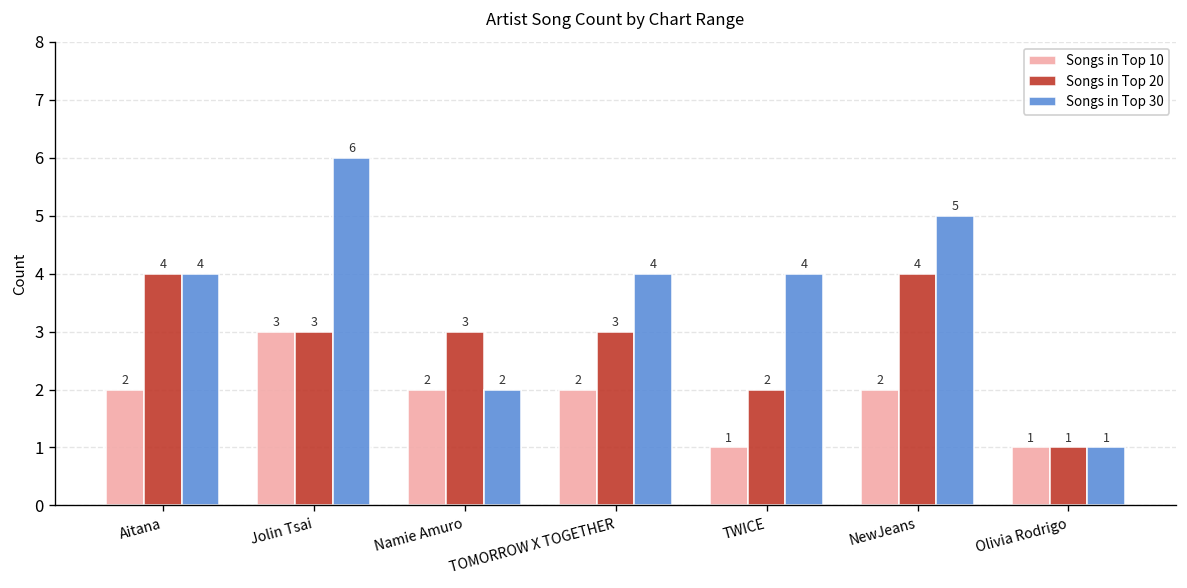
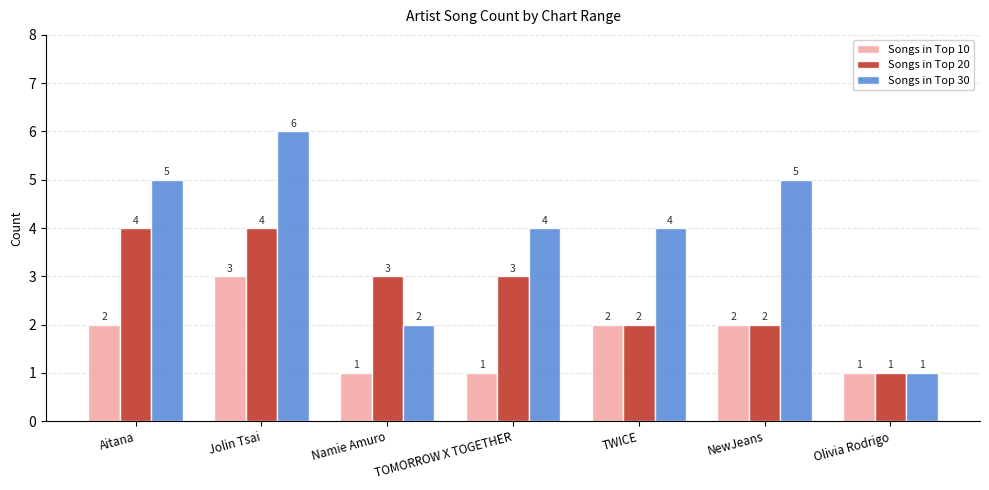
  {
    "Songs in Top 10": {
      "Aitana": 2,
      "Jolin Tsai": 3,
-     "Namie Amuro": 2,
-     "TOMORROW X TOGETHER": 2,
-     "TWICE": 1,
+     "Namie Amuro": 1,
+     "TOMORROW X TOGETHER": 1,
+     "TWICE": 2,
      "NewJeans": 2,
      "Olivia Rodrigo": 1
    },
    "Songs in Top 20": {
      "Aitana": 4,
-     "Jolin Tsai": 3,
+     "Jolin Tsai": 4,
      "Namie Amuro": 3,
      "TOMORROW X TOGETHER": 3,
      "TWICE": 2,
-     "NewJeans": 4,
+     "NewJeans": 2,
      "Olivia Rodrigo": 1
    },
    "Songs in Top 30": {
-     "Aitana": 4,
+     "Aitana": 5,
      "Jolin Tsai": 6,
      "Namie Amuro": 2,
      "TOMORROW X TOGETHER": 4,
      "TWICE": 4,
      "NewJeans": 5,
      "Olivia Rodrigo": 1
    }
  }
